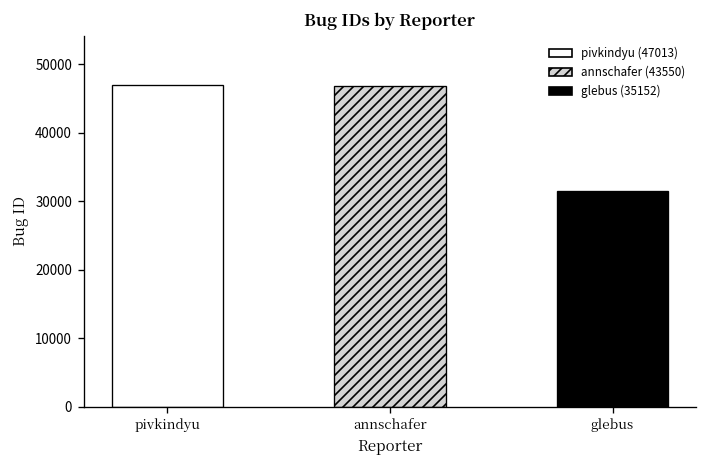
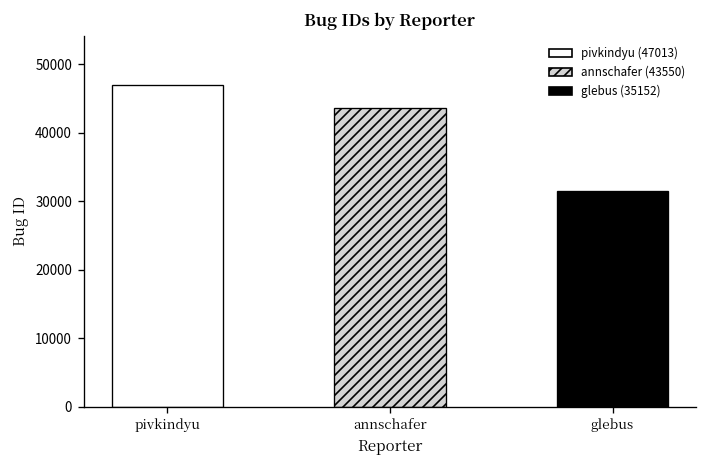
  {
    "pivkindyu": 47000,
-   "annschafer": 47000,
+   "annschafer": 44000,
    "glebus": 31000
  }
